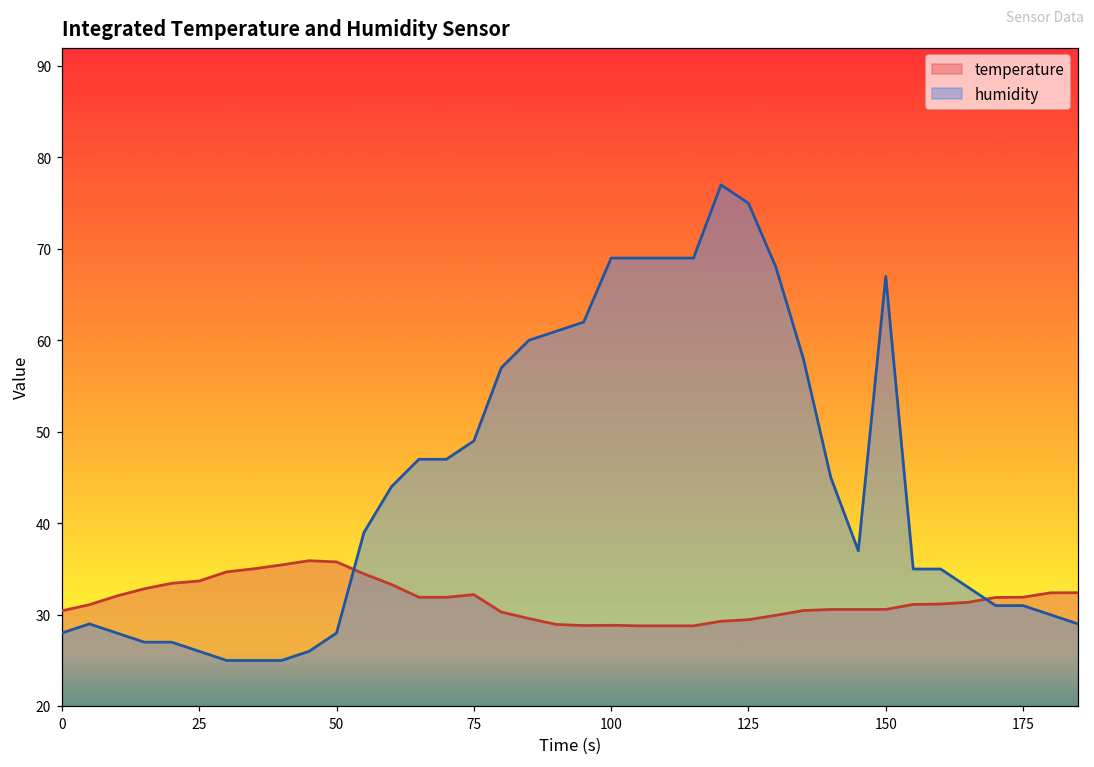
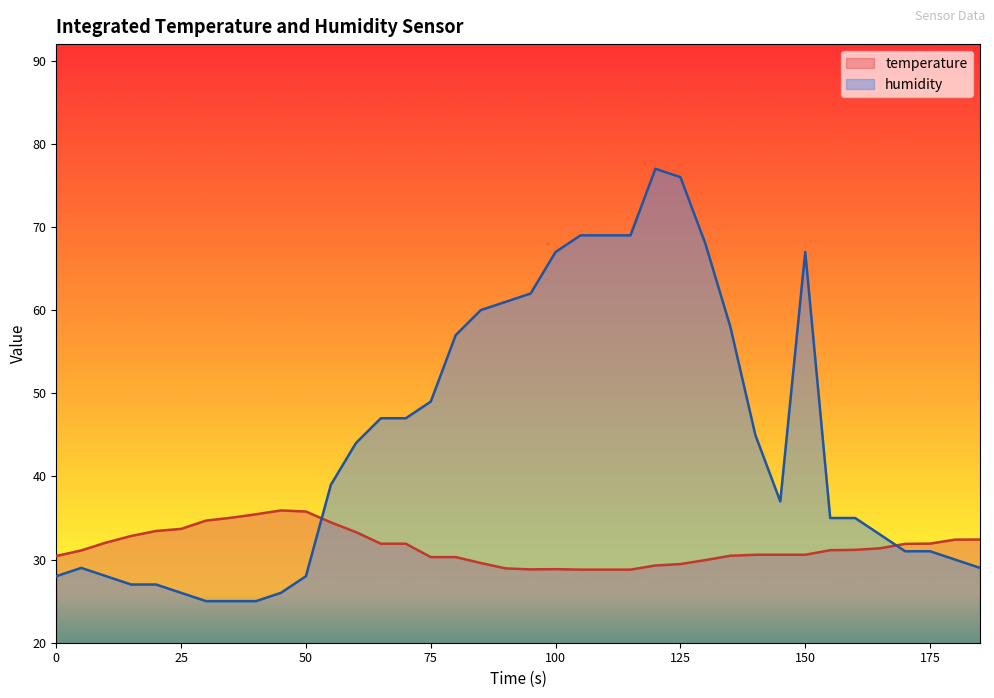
  {
    "temperature": {
      "0": 30,
      "25": 34,
      "50": 36,
-     "75": 32,
+     "75": 30,
      "100": 29,
      "125": 29,
      "150": 31,
      "175": 32
    },
    "humidity": {
      "0": 28,
      "25": 26,
      "50": 28,
      "75": 49,
-     "100": 69,
-     "125": 75,
+     "100": 67,
+     "125": 76,
      "150": 67,
      "175": 31
    }
  }
